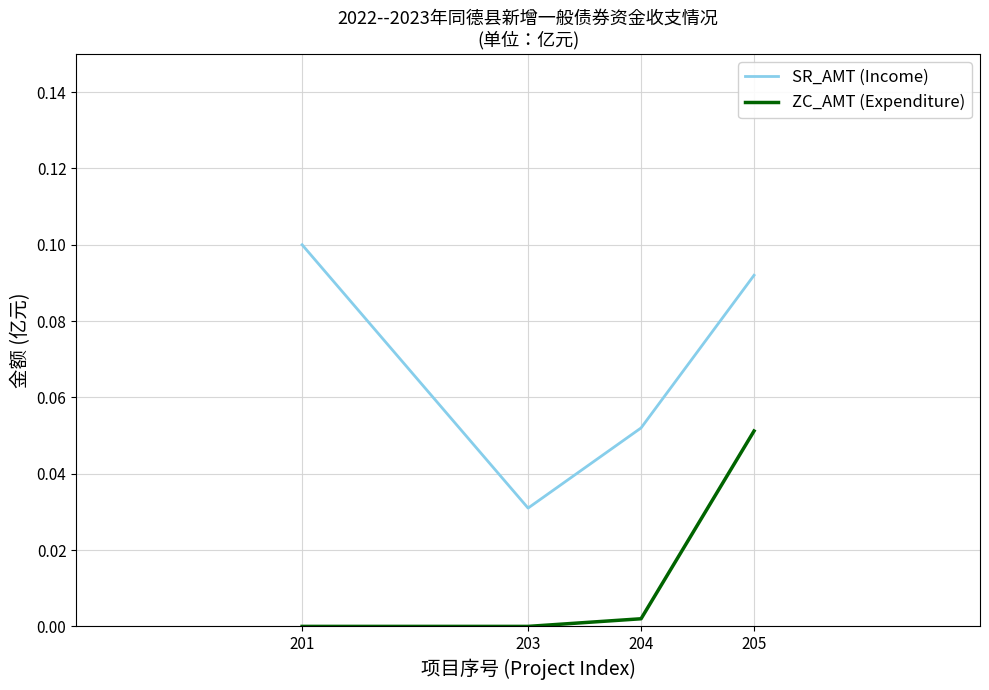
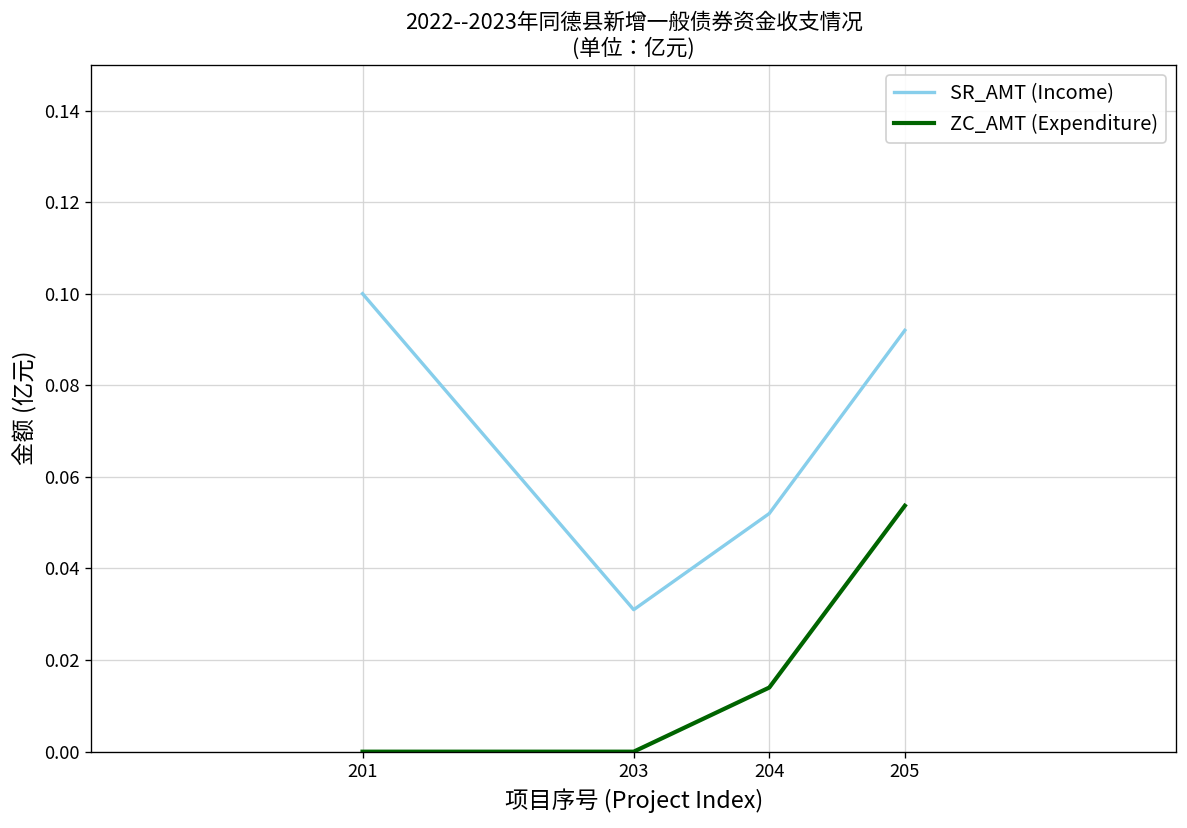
  {
    "SR_AMT (Income)": {
      "201": 0.100,
      "203": 0.031,
      "204": 0.052,
      "205": 0.092
    },
    "ZC_AMT (Expenditure)": {
      "201": 0.000,
      "203": 0.000,
-     "204": 0.002,
-     "205": 0.051
+     "204": 0.014,
+     "205": 0.054
    }
  }
